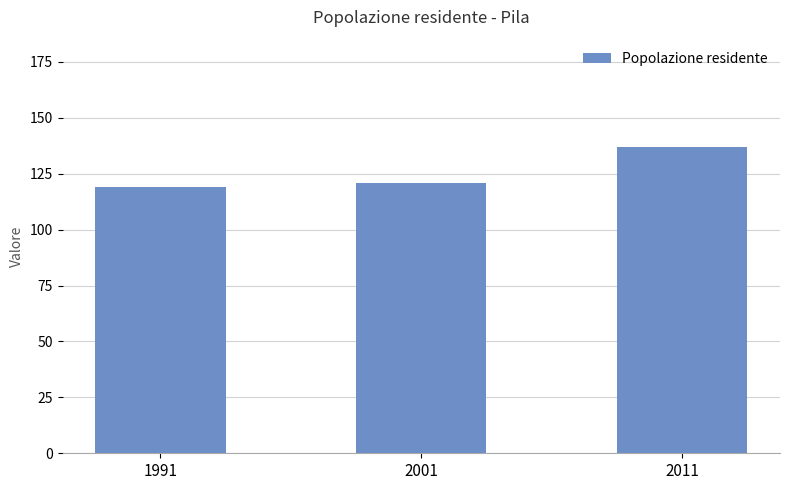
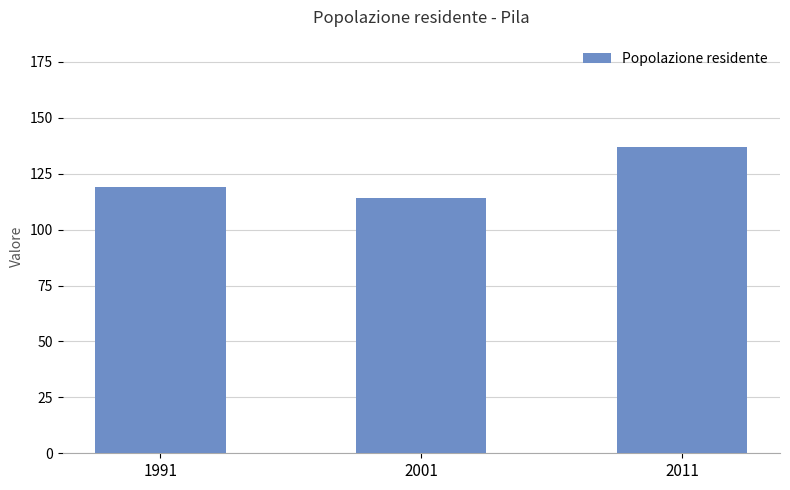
  {
    "1991": 119,
-   "2001": 121,
+   "2001": 114,
    "2011": 137
  }
